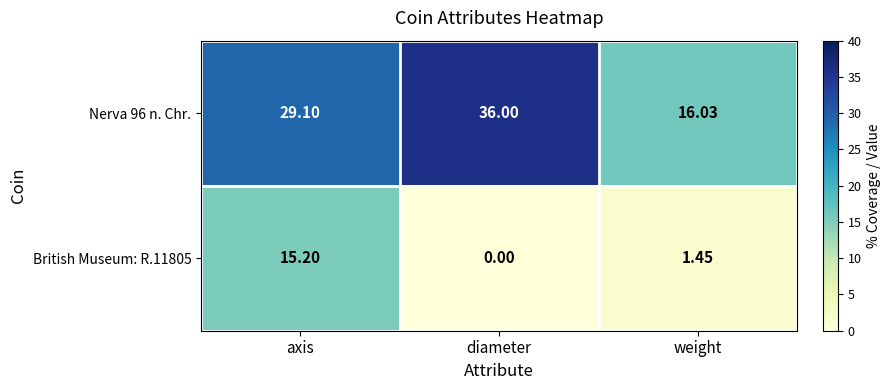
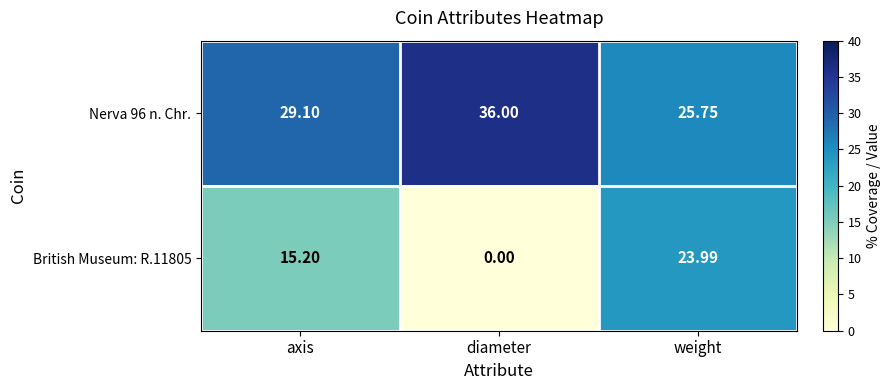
  {
    "Nerva 96 n. Chr.": {
      "axis": 29.10,
      "diameter": 36.00,
-     "weight": 16.03
+     "weight": 25.75
    },
    "British Museum: R.11805": {
      "axis": 15.20,
      "diameter": 0.00,
-     "weight": 1.45
+     "weight": 23.99
    }
  }
